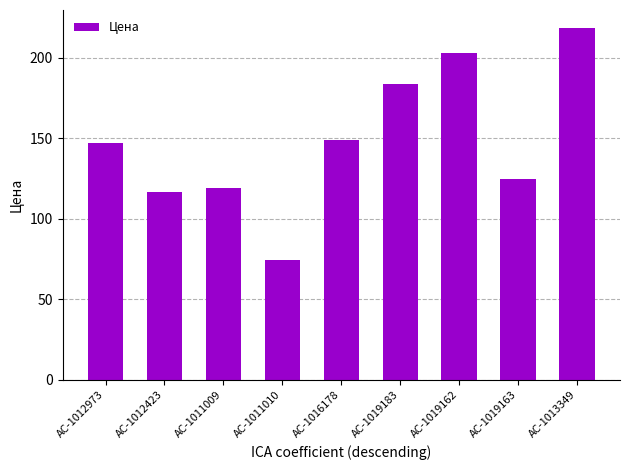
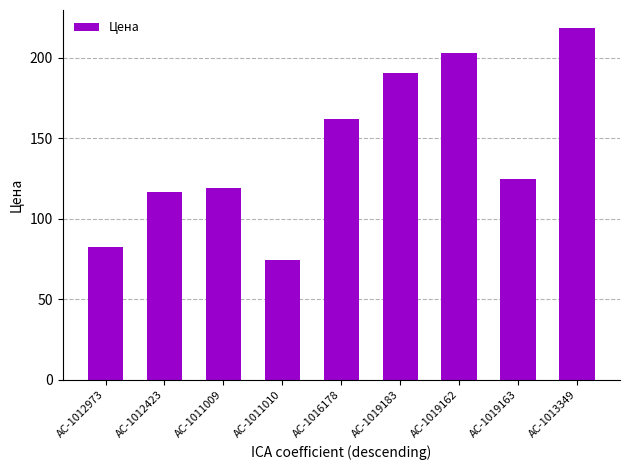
  {
-   "AC-1012973": 147,
+   "AC-1012973": 83,
    "AC-1012423": 116,
    "AC-1011009": 119,
    "AC-1011010": 74,
-   "AC-1016178": 149,
-   "AC-1019183": 184,
+   "AC-1016178": 162,
+   "AC-1019183": 191,
    "AC-1019162": 203,
    "AC-1019163": 125,
    "AC-1013349": 219
  }
